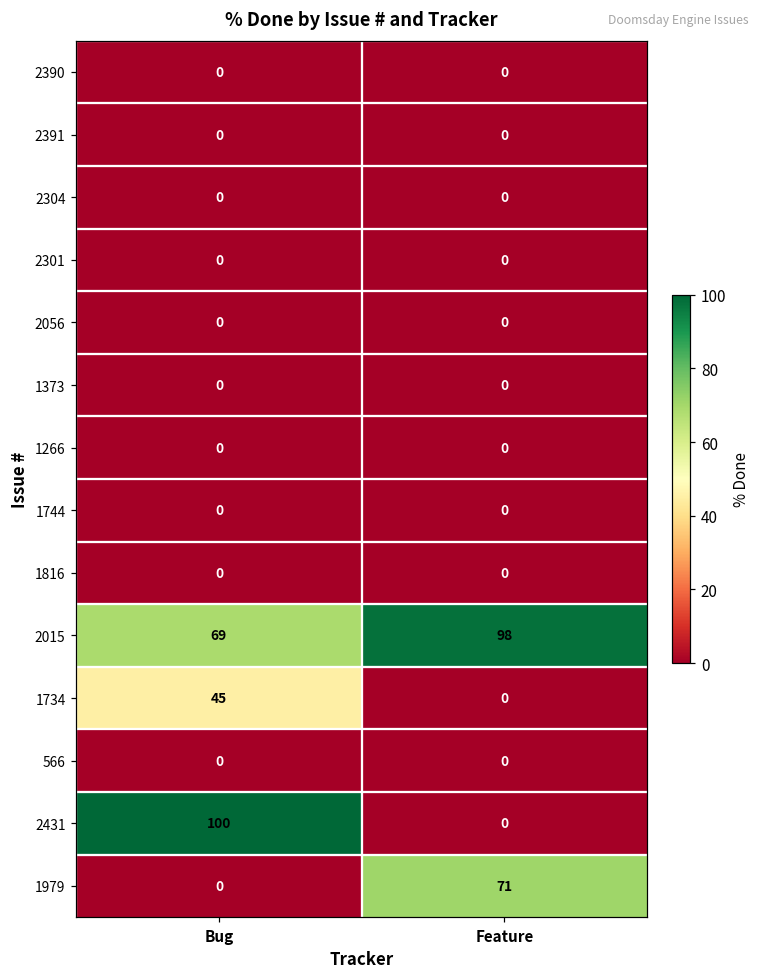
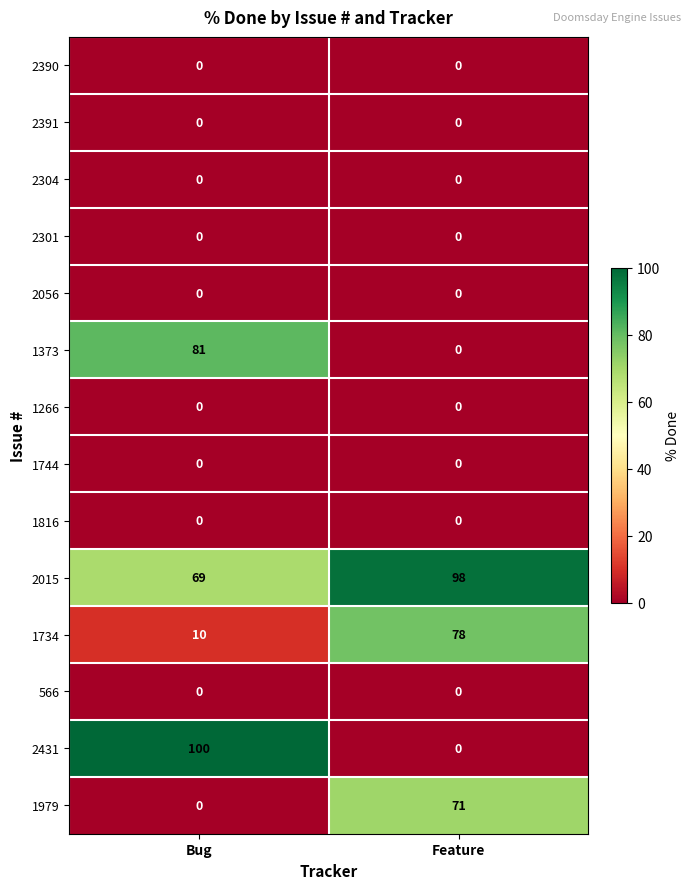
  {
    "2390": {
      "Bug": 0,
      "Feature": 0
    },
    "2391": {
      "Bug": 0,
      "Feature": 0
    },
    "2304": {
      "Bug": 0,
      "Feature": 0
    },
    "2301": {
      "Bug": 0,
      "Feature": 0
    },
    "2056": {
      "Bug": 0,
      "Feature": 0
    },
    "1373": {
-     "Bug": 0,
+     "Bug": 81,
      "Feature": 0
    },
    "1266": {
      "Bug": 0,
      "Feature": 0
    },
    "1744": {
      "Bug": 0,
      "Feature": 0
    },
    "1816": {
      "Bug": 0,
      "Feature": 0
    },
    "2015": {
      "Bug": 69,
      "Feature": 98
    },
    "1734": {
-     "Bug": 45,
-     "Feature": 0
+     "Bug": 10,
+     "Feature": 78
    },
    "566": {
      "Bug": 0,
      "Feature": 0
    },
    "2431": {
      "Bug": 100,
      "Feature": 0
    },
    "1979": {
      "Bug": 0,
      "Feature": 71
    }
  }
